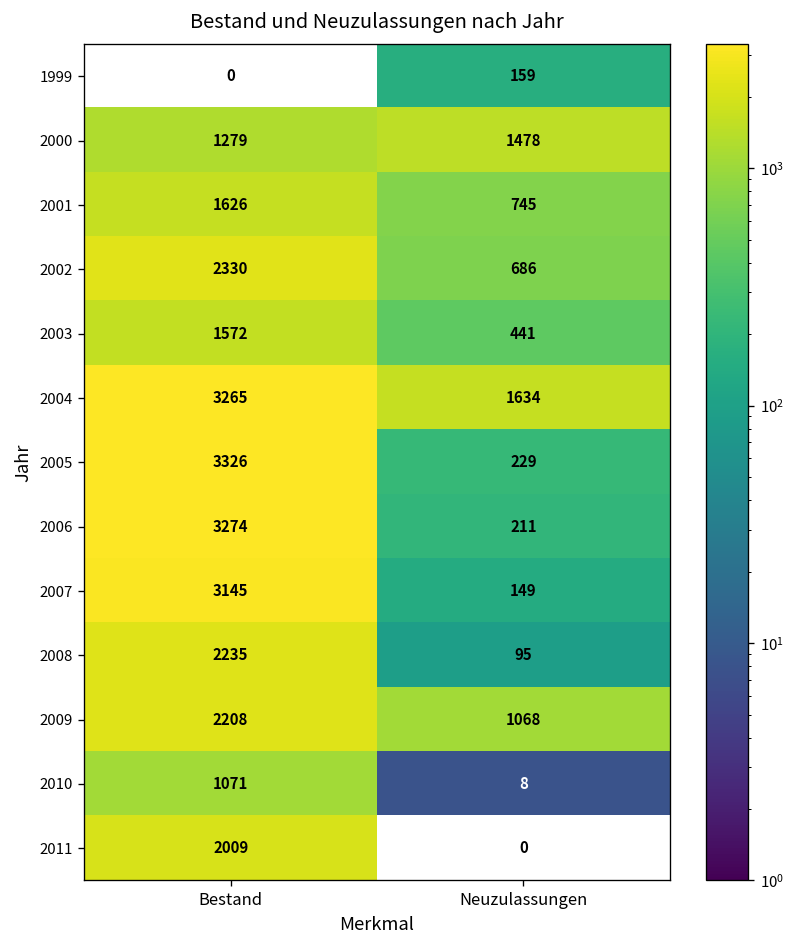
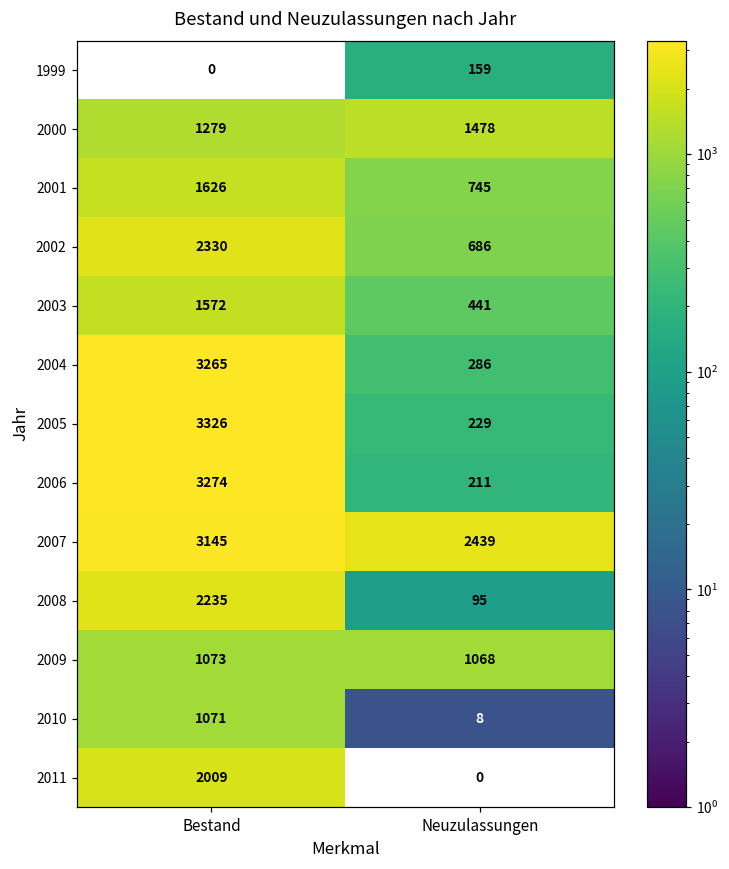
  {
    "1999": {
      "Neuzulassungen": 159
    },
    "2000": {
      "Bestand": 1279,
      "Neuzulassungen": 1478
    },
    "2001": {
      "Bestand": 1626,
      "Neuzulassungen": 745
    },
    "2002": {
      "Bestand": 2330,
      "Neuzulassungen": 686
    },
    "2003": {
      "Bestand": 1572,
      "Neuzulassungen": 441
    },
    "2004": {
      "Bestand": 3265,
-     "Neuzulassungen": 1634
+     "Neuzulassungen": 286
    },
    "2005": {
      "Bestand": 3326,
      "Neuzulassungen": 229
    },
    "2006": {
      "Bestand": 3274,
      "Neuzulassungen": 211
    },
    "2007": {
      "Bestand": 3145,
-     "Neuzulassungen": 149
+     "Neuzulassungen": 2439
    },
    "2008": {
      "Bestand": 2235,
      "Neuzulassungen": 95
    },
    "2009": {
-     "Bestand": 2208,
+     "Bestand": 1073,
      "Neuzulassungen": 1068
    },
    "2010": {
      "Bestand": 1071,
      "Neuzulassungen": 8
    },
    "2011": {
      "Bestand": 2009
    }
  }
